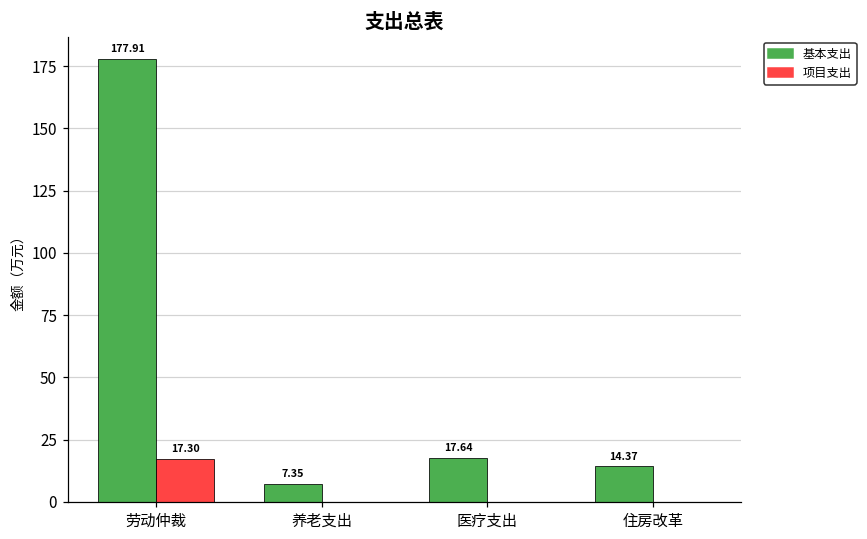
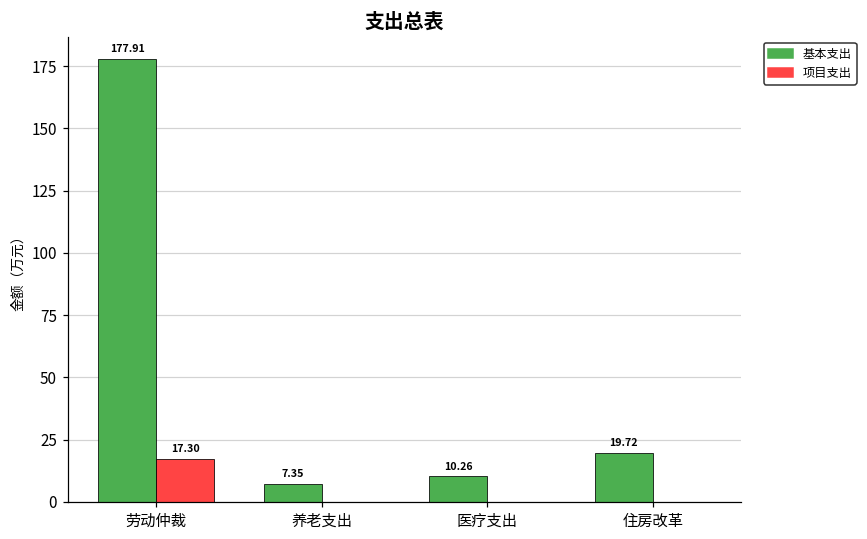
  {
    "基本支出": {
      "劳动仲裁": 177.91,
      "养老支出": 7.35,
-     "医疗支出": 17.64,
-     "住房改革": 14.37
+     "医疗支出": 10.26,
+     "住房改革": 19.72
    },
    "项目支出": {
      "劳动仲裁": 17.30
    }
  }
